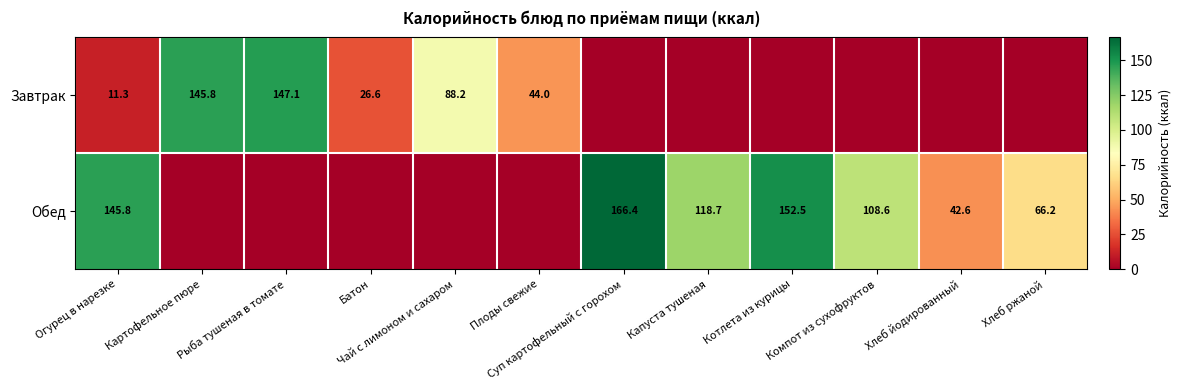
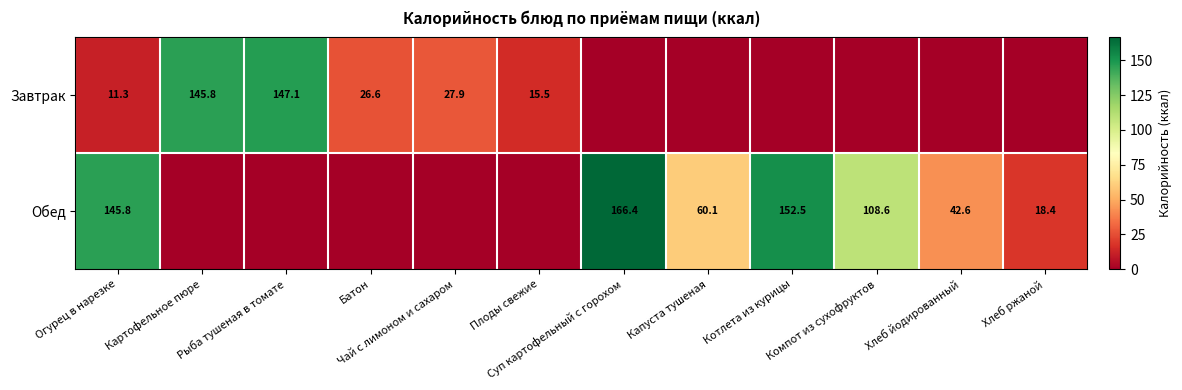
  {
    "Завтрак": {
      "Огурец в нарезке": 11.3,
      "Картофельное пюре": 145.8,
      "Рыба тушеная в томате": 147.1,
      "Батон": 26.6,
-     "Чай с лимоном и сахаром": 88.2,
-     "Плоды свежие": 44.0
+     "Чай с лимоном и сахаром": 27.9,
+     "Плоды свежие": 15.5
    },
    "Обед": {
      "Огурец в нарезке": 145.8,
      "Суп картофельный с горохом": 166.4,
-     "Капуста тушеная": 118.7,
+     "Капуста тушеная": 60.1,
      "Котлета из курицы": 152.5,
      "Компот из сухофруктов": 108.6,
      "Хлеб йодированный": 42.6,
-     "Хлеб ржаной": 66.2
+     "Хлеб ржаной": 18.4
    }
  }
